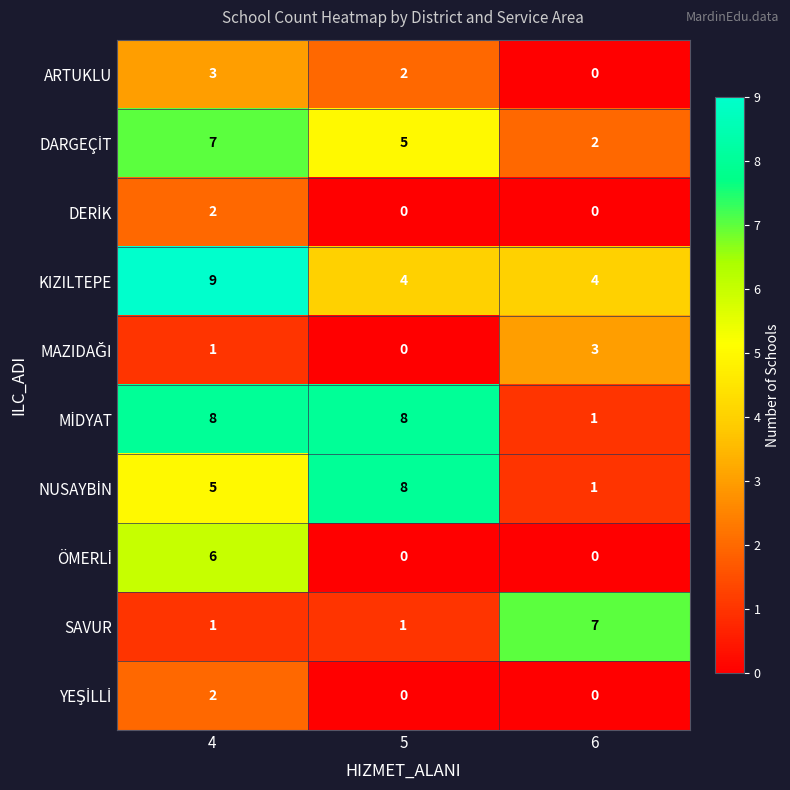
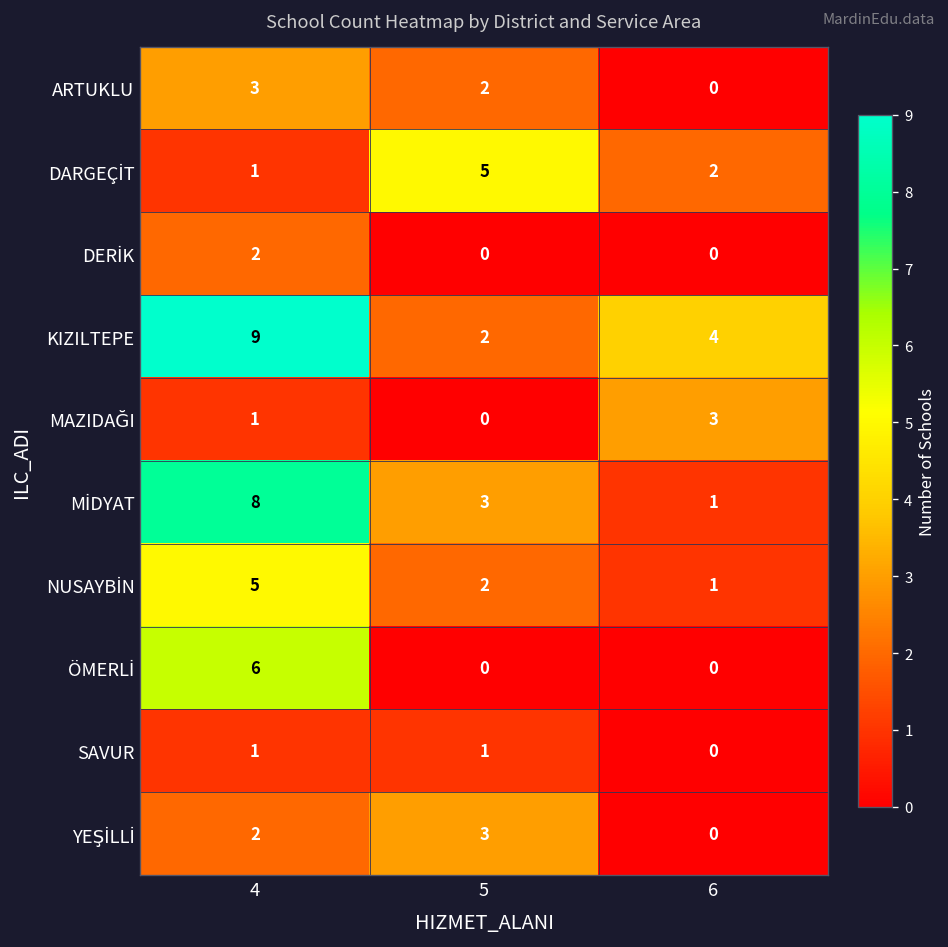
  {
    "ARTUKLU": {
      "4": 3,
      "5": 2,
      "6": 0
    },
    "DARGEÇİT": {
-     "4": 7,
+     "4": 1,
      "5": 5,
      "6": 2
    },
    "DERİK": {
      "4": 2,
      "5": 0,
      "6": 0
    },
    "KIZILTEPE": {
      "4": 9,
-     "5": 4,
+     "5": 2,
      "6": 4
    },
    "MAZIDAĞI": {
      "4": 1,
      "5": 0,
      "6": 3
    },
    "MİDYAT": {
      "4": 8,
-     "5": 8,
+     "5": 3,
      "6": 1
    },
    "NUSAYBİN": {
      "4": 5,
-     "5": 8,
+     "5": 2,
      "6": 1
    },
    "ÖMERLİ": {
      "4": 6,
      "5": 0,
      "6": 0
    },
    "SAVUR": {
      "4": 1,
      "5": 1,
-     "6": 7
+     "6": 0
    },
    "YEŞİLLİ": {
      "4": 2,
-     "5": 0,
+     "5": 3,
      "6": 0
    }
  }
